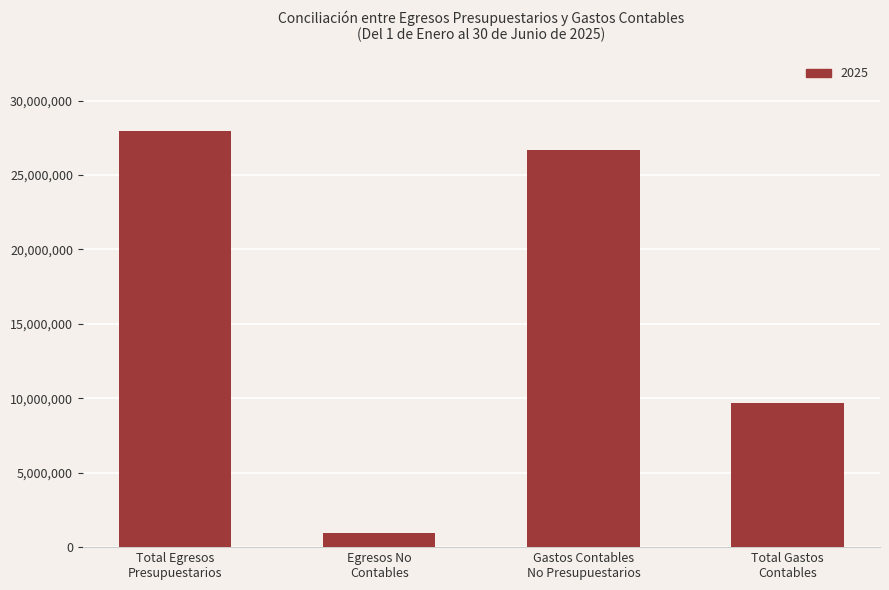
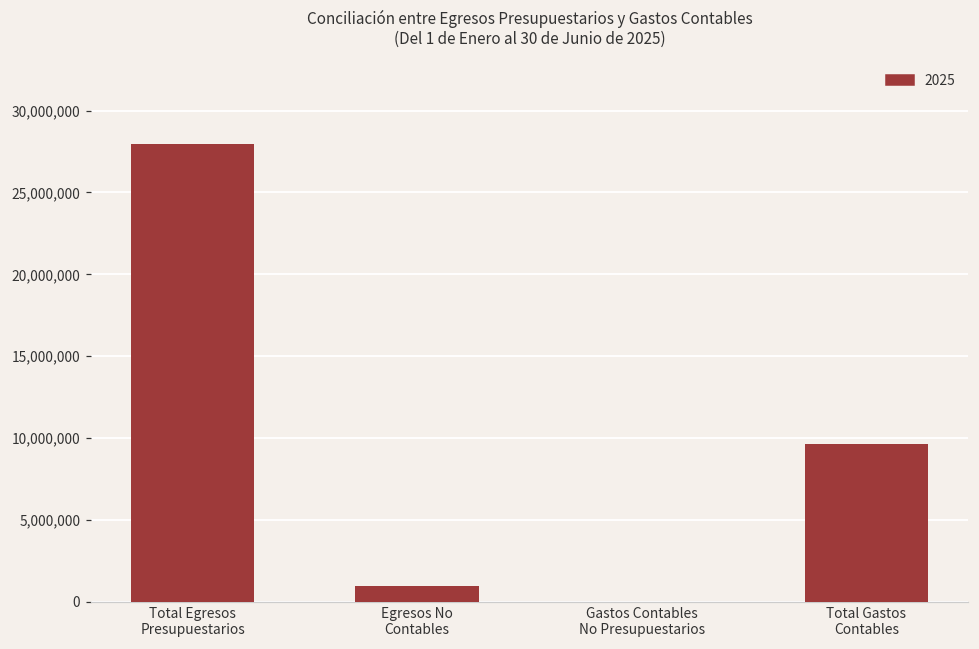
  {
    "Total Egresos Presupuestarios": "28,000,000",
    "Egresos No Contables": "1,000,000",
-   "Gastos Contables No Presupuestarios": "26,700,000",
+   "Gastos Contables No Presupuestarios": "0",
    "Total Gastos Contables": "9,700,000"
  }
